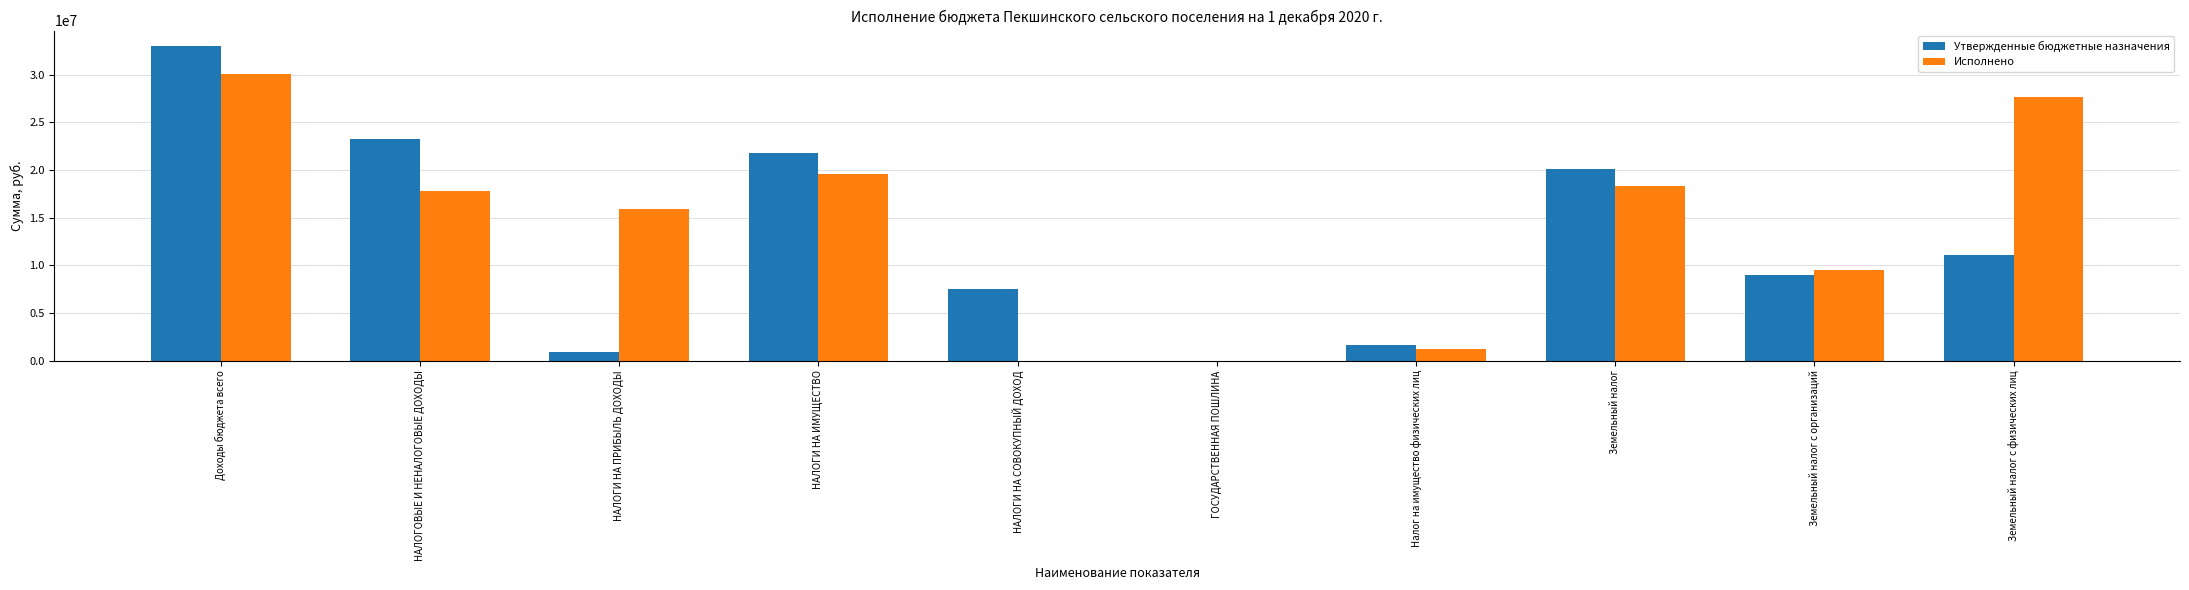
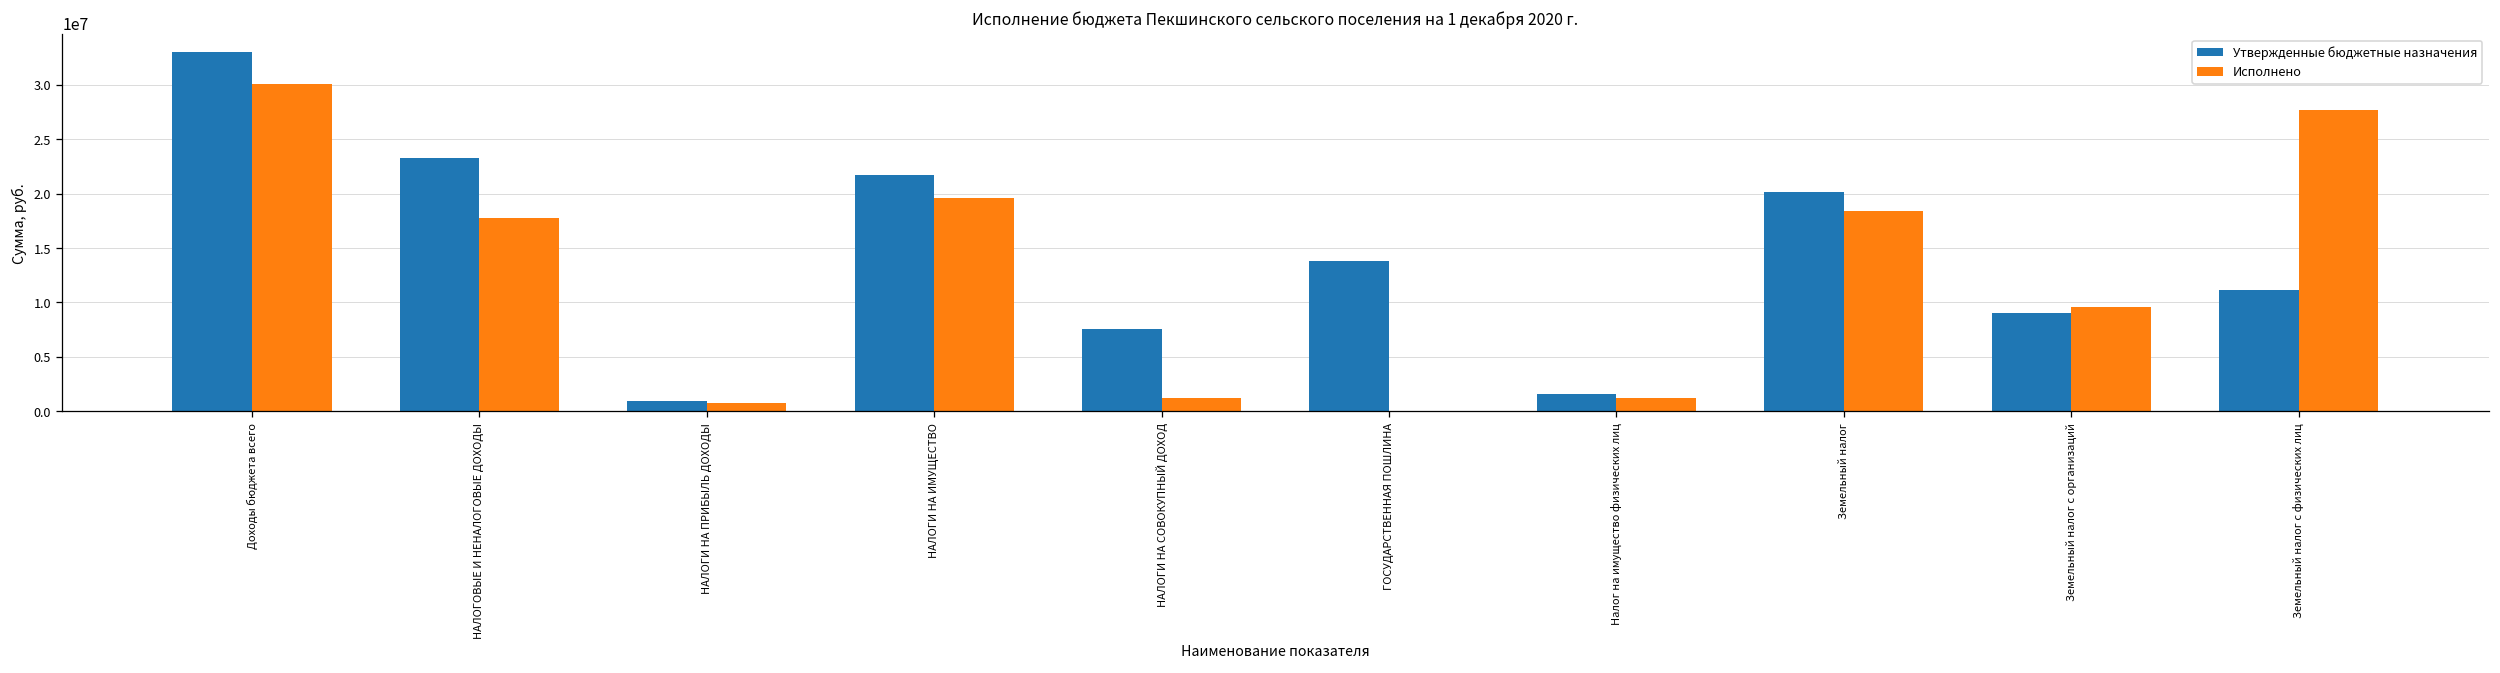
  {
    "Утвержденные бюджетные назначения": {
      "Доходы бюджета всего": 33000000,
      "НАЛОГОВЫЕ И НЕНАЛОГОВЫЕ ДОХОДЫ": 23000000,
      "НАЛОГИ НА ПРИБЫЛЬ ДОХОДЫ": 1000000,
      "НАЛОГИ НА ИМУЩЕСТВО": 22000000,
      "НАЛОГИ НА СОВОКУПНЫЙ ДОХОД": 8000000,
-     "ГОСУДАРСТВЕННАЯ ПОШЛИНА": 0,
+     "ГОСУДАРСТВЕННАЯ ПОШЛИНА": 14000000,
      "Налог на имущество физических лиц": 2000000,
      "Земельный налог": 20000000,
      "Земельный налог с организаций": 9000000,
      "Земельный налог с физических лиц": 11000000
    },
    "Исполнено": {
      "Доходы бюджета всего": 30000000,
      "НАЛОГОВЫЕ И НЕНАЛОГОВЫЕ ДОХОДЫ": 18000000,
-     "НАЛОГИ НА ПРИБЫЛЬ ДОХОДЫ": 16000000,
+     "НАЛОГИ НА ПРИБЫЛЬ ДОХОДЫ": 1000000,
      "НАЛОГИ НА ИМУЩЕСТВО": 20000000,
-     "НАЛОГИ НА СОВОКУПНЫЙ ДОХОД": 0,
+     "НАЛОГИ НА СОВОКУПНЫЙ ДОХОД": 1000000,
      "Налог на имущество физических лиц": 1000000,
      "Земельный налог": 18000000,
      "Земельный налог с организаций": 10000000,
      "Земельный налог с физических лиц": 28000000
    }
  }
